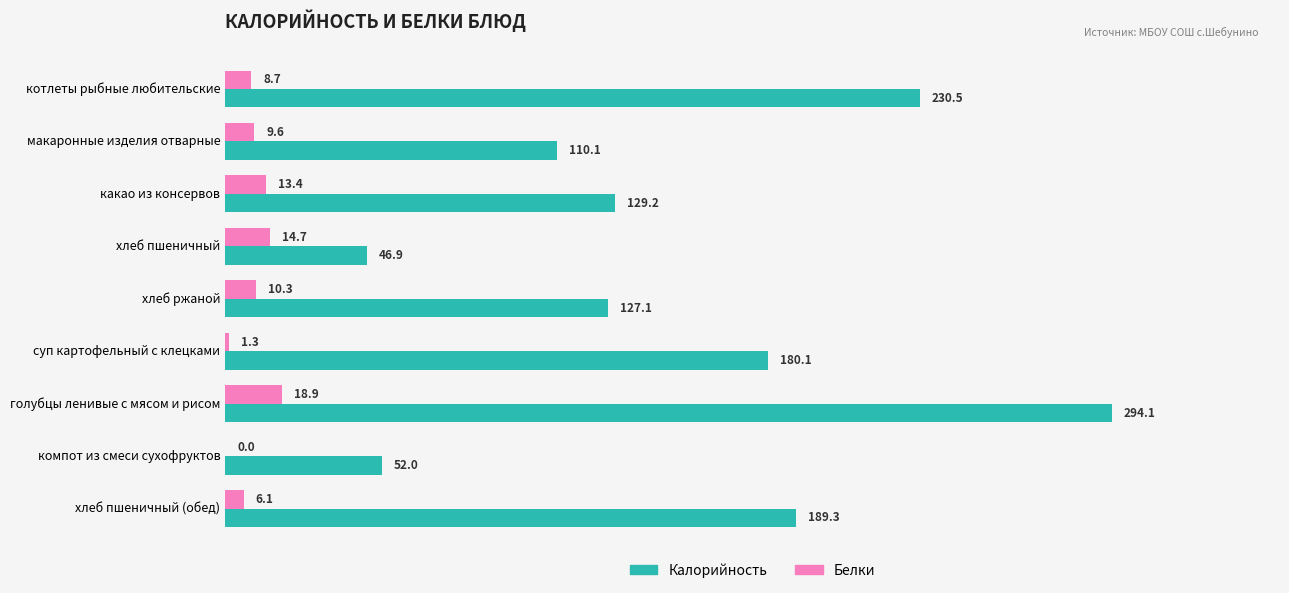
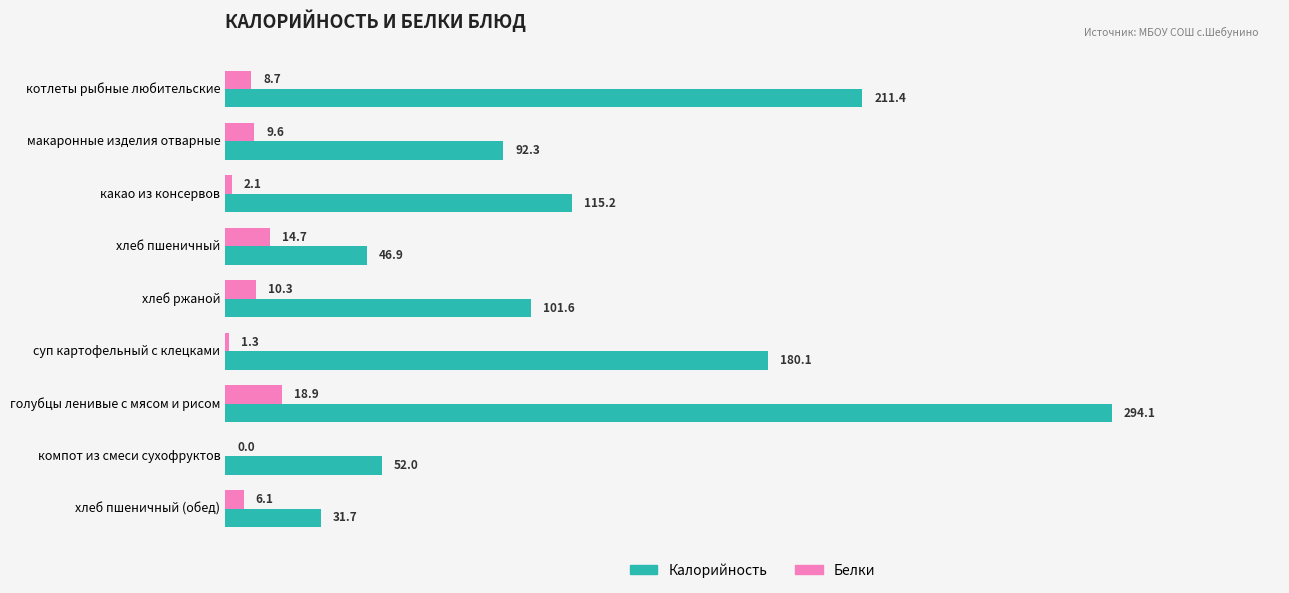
  {
    "Калорийность": {
-     "котлеты рыбные любительские": 230.5,
-     "макаронные изделия отварные": 110.1,
-     "какао из консервов": 129.2,
+     "котлеты рыбные любительские": 211.4,
+     "макаронные изделия отварные": 92.3,
+     "какао из консервов": 115.2,
      "хлеб пшеничный": 46.9,
-     "хлеб ржаной": 127.1,
+     "хлеб ржаной": 101.6,
      "суп картофельный с клецками": 180.1,
      "голубцы ленивые с мясом и рисом": 294.1,
      "компот из смеси сухофруктов": 52.0,
-     "хлеб пшеничный (обед)": 189.3
+     "хлеб пшеничный (обед)": 31.7
    },
    "Белки": {
      "котлеты рыбные любительские": 8.7,
      "макаронные изделия отварные": 9.6,
-     "какао из консервов": 13.4,
+     "какао из консервов": 2.1,
      "хлеб пшеничный": 14.7,
      "хлеб ржаной": 10.3,
      "суп картофельный с клецками": 1.3,
      "голубцы ленивые с мясом и рисом": 18.9,
      "компот из смеси сухофруктов": 0.0,
      "хлеб пшеничный (обед)": 6.1
    }
  }
